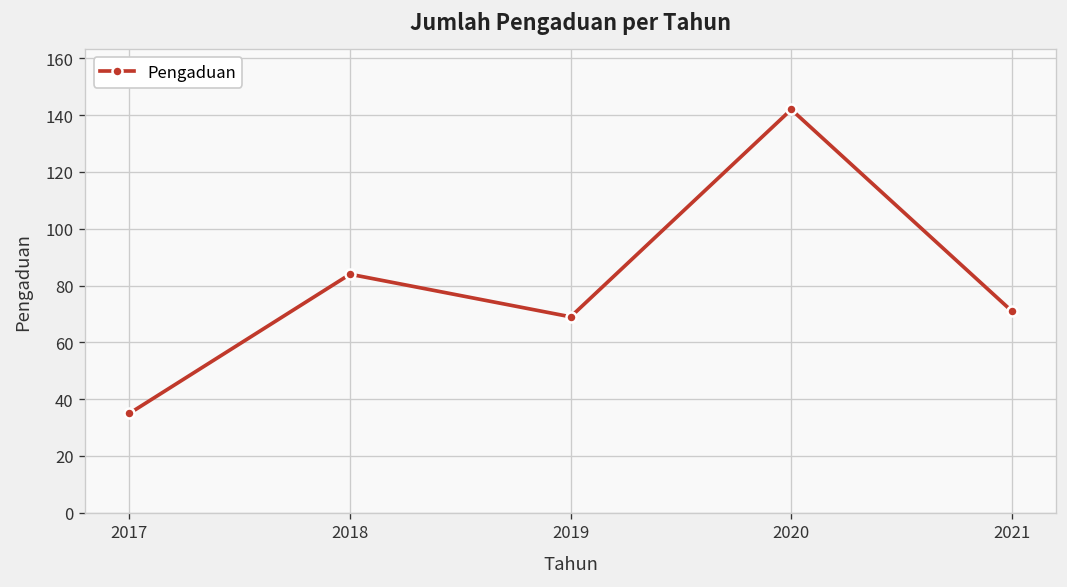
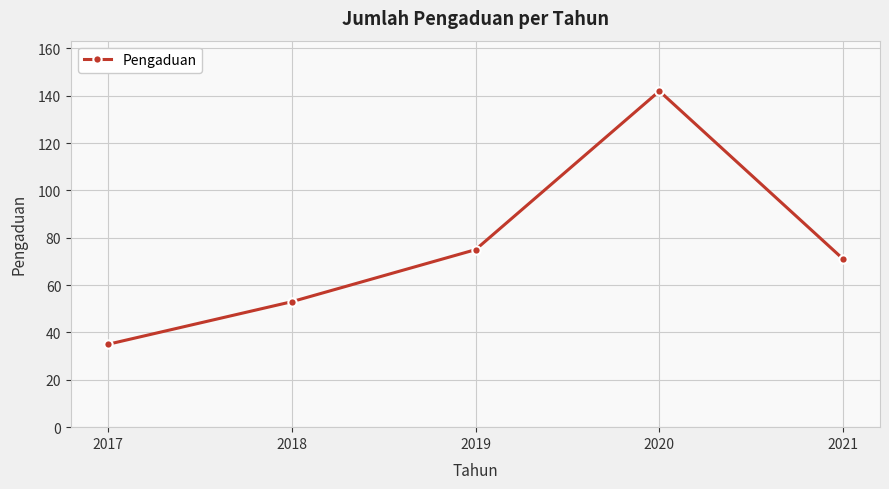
  {
    "2017": 35,
-   "2018": 84,
-   "2019": 69,
+   "2018": 53,
+   "2019": 75,
    "2020": 142,
    "2021": 71
  }
